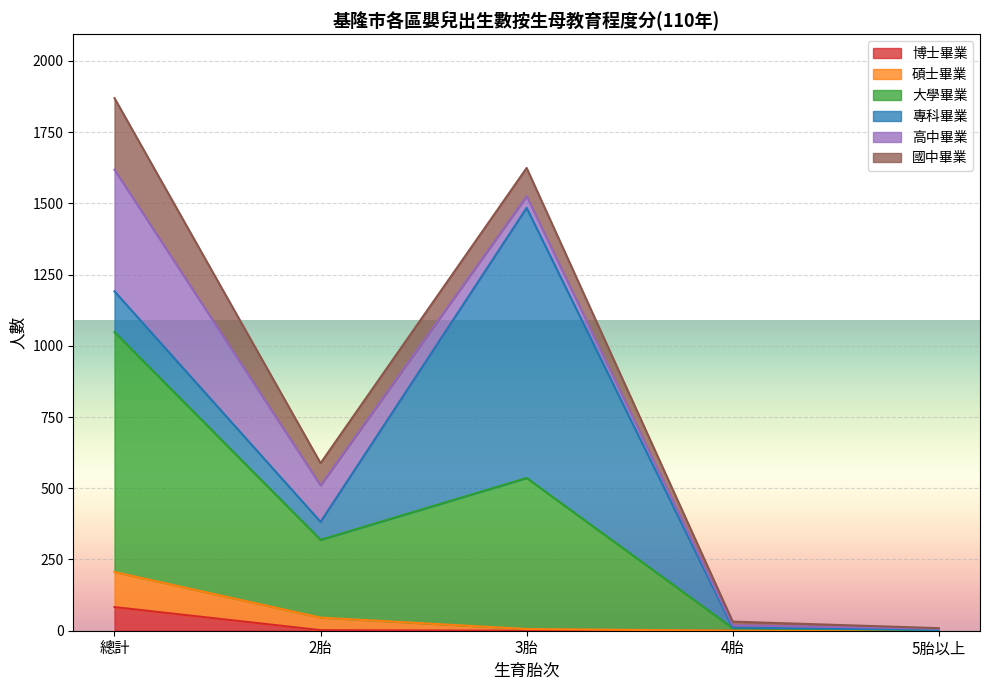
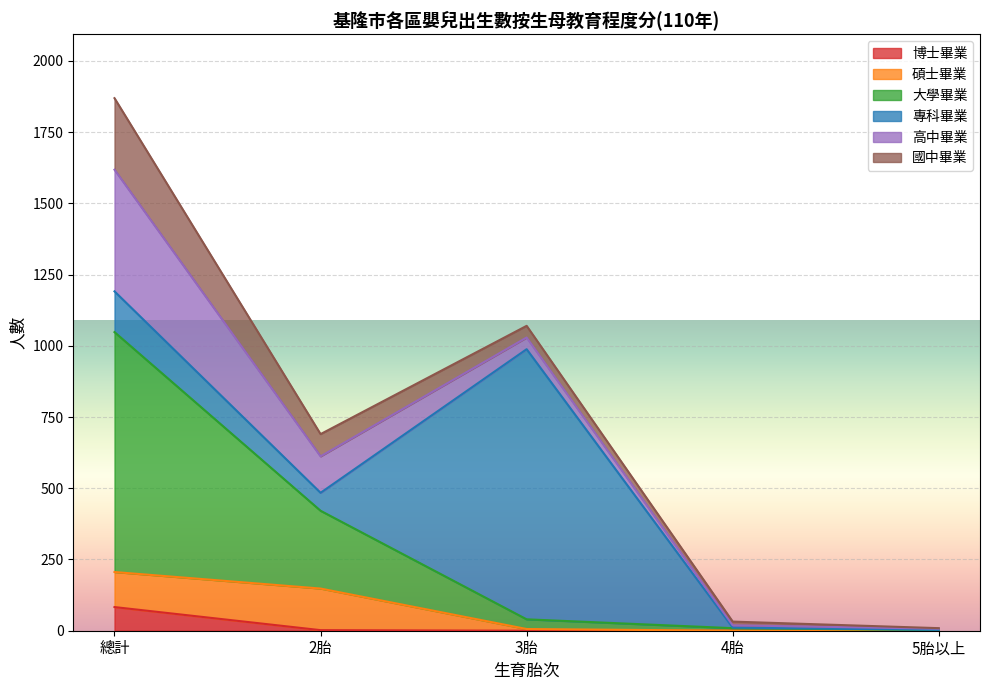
  {
    "博士畢業": {
      "總計": 80,
      "2胎": 0
    },
    "碩士畢業": {
      "總計": 120,
-     "2胎": 40
+     "2胎": 150
    },
    "大學畢業": {
      "總計": 840,
      "2胎": 270,
-     "3胎": 530
+     "3胎": 30
    },
    "專科畢業": {
      "總計": 140,
      "2胎": 60,
      "3胎": 950
    },
    "高中畢業": {
      "總計": 430,
      "2胎": 130,
      "3胎": 40
    },
    "國中畢業": {
      "總計": 250,
      "2胎": 80,
-     "3胎": 100,
+     "3胎": 40,
      "4胎": 10
    }
  }
